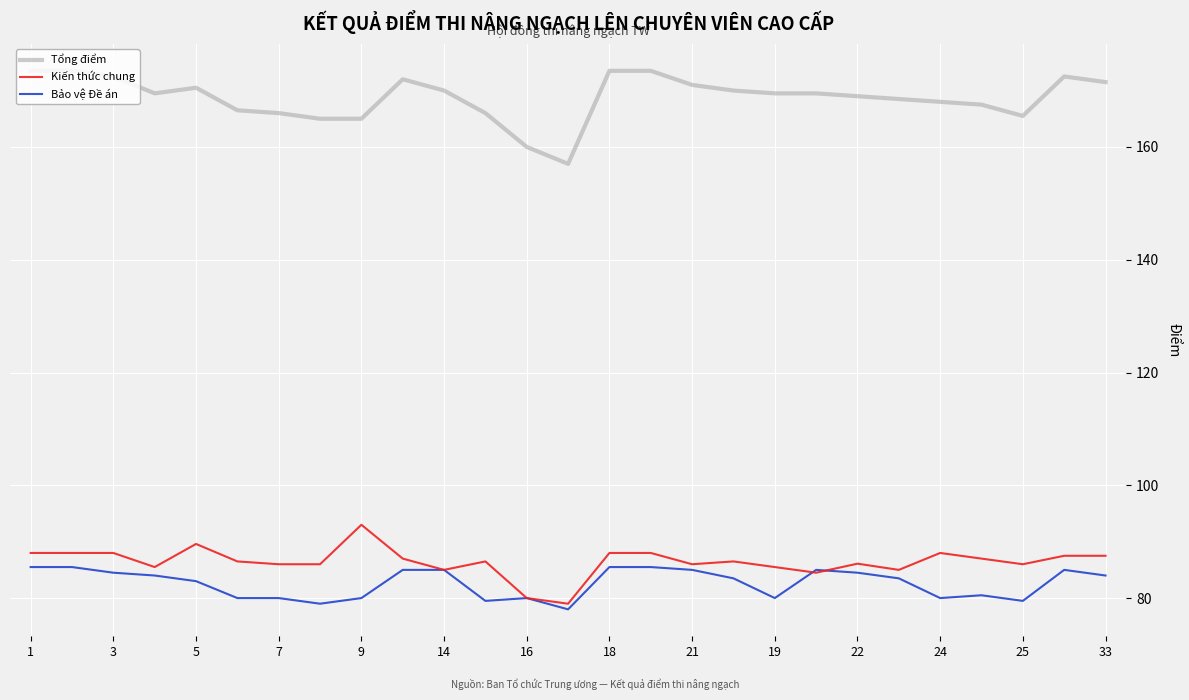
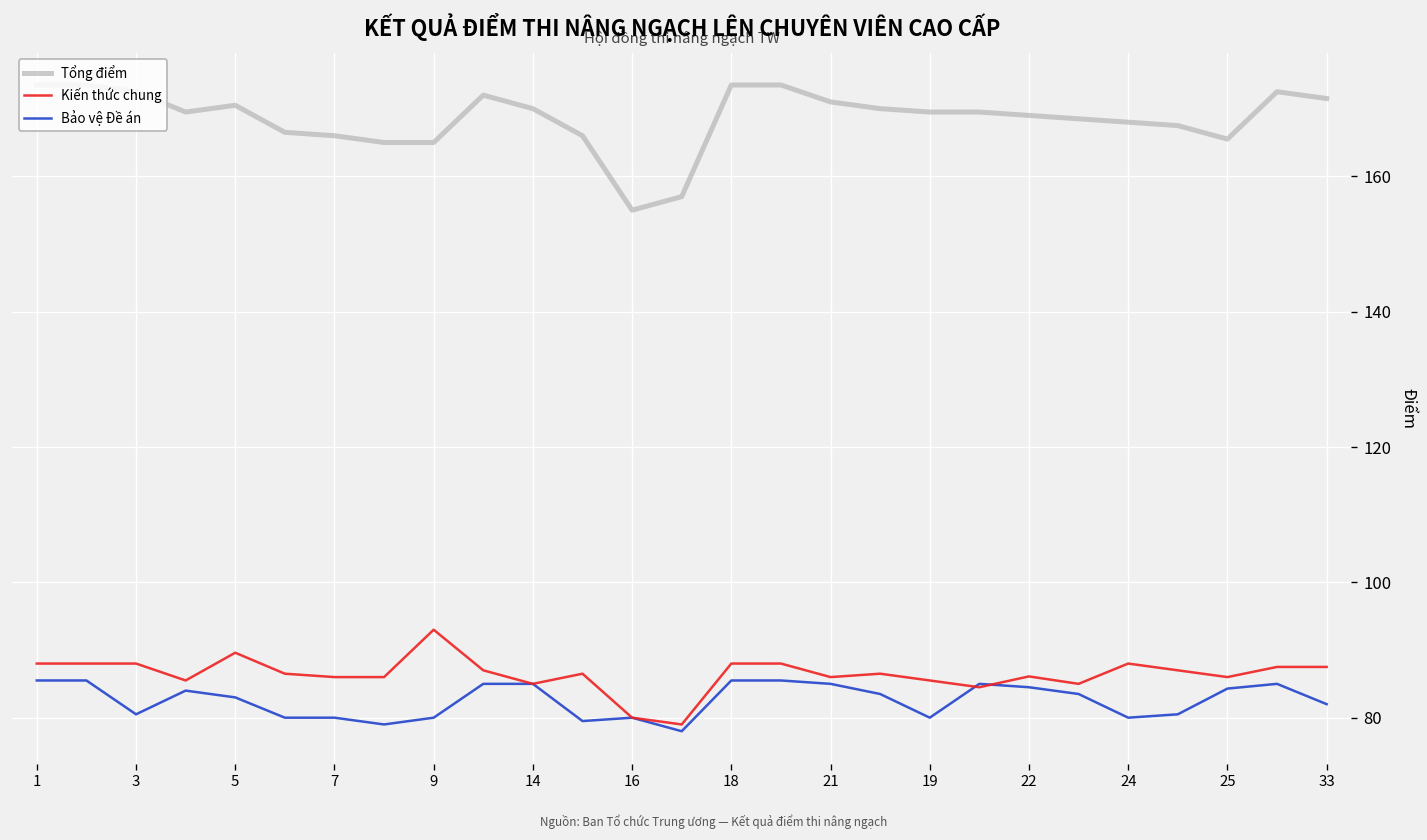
  {
    "Tổng điểm": {
      "5": 171,
      "7": 166,
      "9": 165,
      "14": 170,
-     "16": 160,
+     "16": 155,
      "18": 174,
      "21": 171,
      "19": 170,
      "22": 169,
      "24": 168,
      "25": 166,
      "33": 172
    },
    "Kiến thức chung": {
      "1": 88,
      "3": 88,
      "5": 90,
      "7": 86,
      "9": 93,
      "18": 88,
      "21": 86,
      "19": 86,
      "22": 86,
      "24": 88,
      "25": 86,
      "33": 88
    },
    "Bảo vệ Đề án": {
      "1": 86,
-     "3": 85,
+     "3": 81,
      "5": 83,
      "7": 80,
      "9": 80,
      "18": 86,
      "21": 85,
      "19": 80,
      "22": 85,
      "24": 80,
-     "25": 80,
-     "33": 84
+     "25": 84,
+     "33": 82
    }
  }
